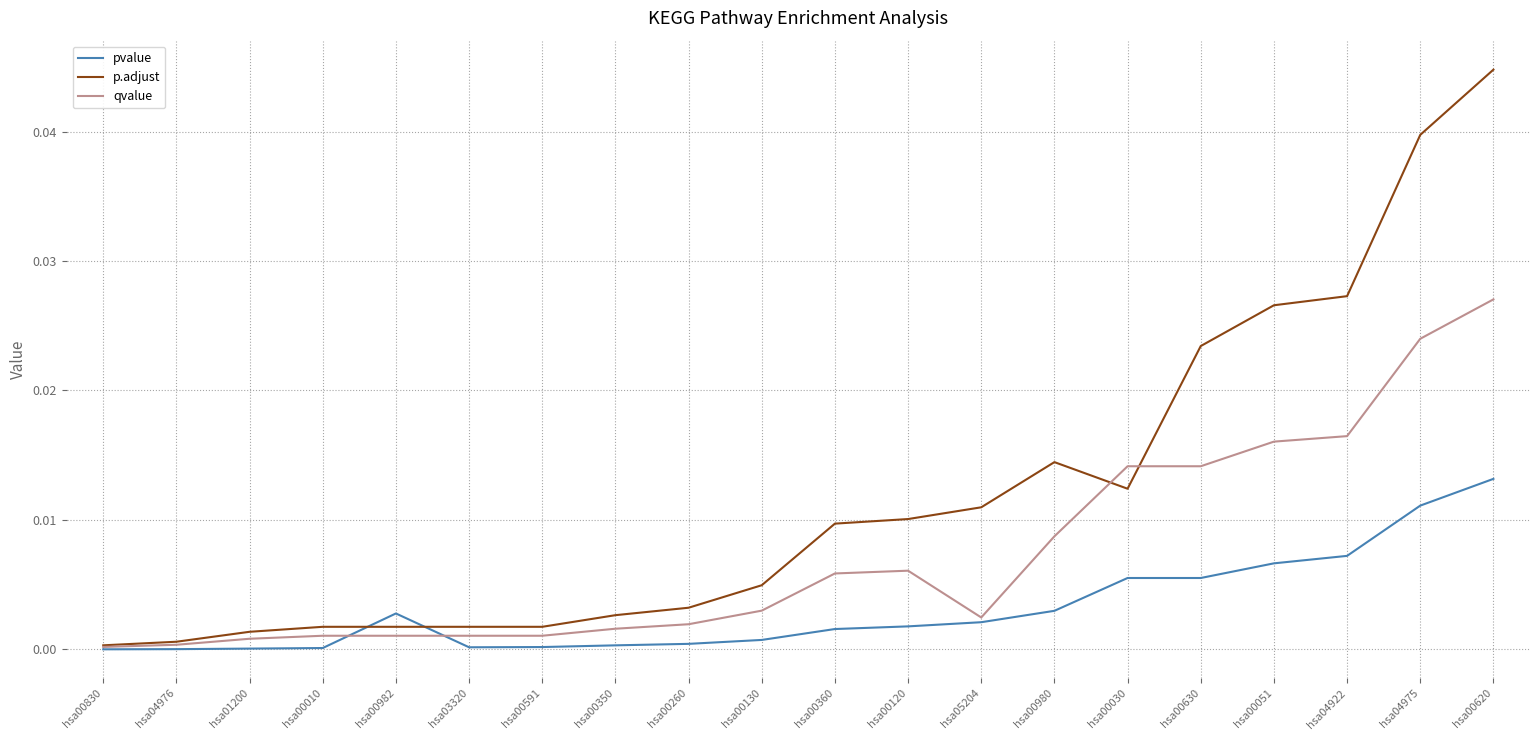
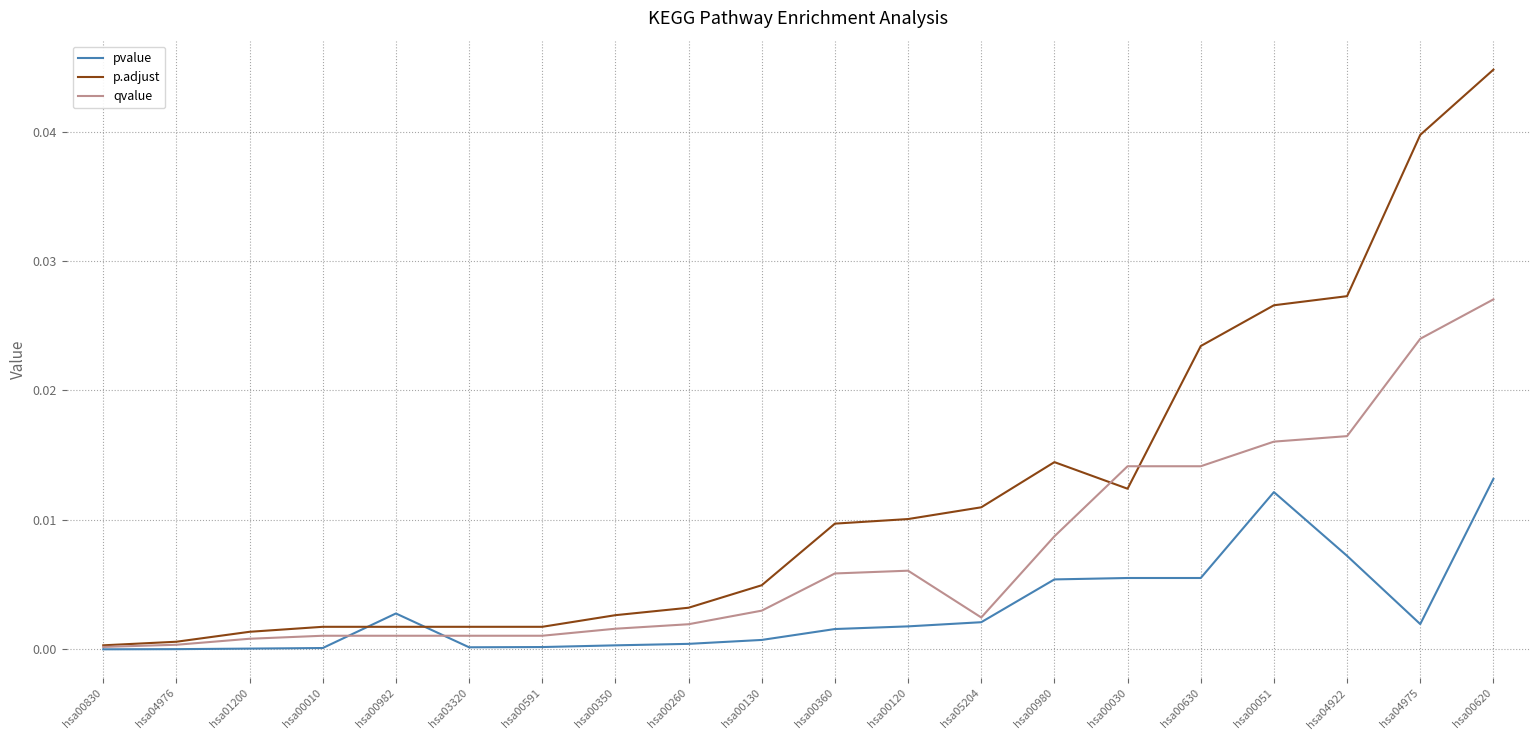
  {
    "pvalue": {
      "hsa04976": 0.0000,
      "hsa01200": 0.0001,
      "hsa00010": 0.0001,
      "hsa00982": 0.0028,
      "hsa03320": 0.0002,
      "hsa00591": 0.0002,
      "hsa00350": 0.0003,
      "hsa00260": 0.0004,
      "hsa00130": 0.0007,
      "hsa00360": 0.0016,
      "hsa00120": 0.0018,
      "hsa05204": 0.0021,
-     "hsa00980": 0.0030,
+     "hsa00980": 0.0054,
      "hsa00030": 0.0055,
      "hsa00630": 0.0055,
-     "hsa00051": 0.0066,
+     "hsa00051": 0.0121,
      "hsa04922": 0.0072,
-     "hsa04975": 0.0111,
+     "hsa04975": 0.0020,
      "hsa00620": 0.0132
    },
    "p.adjust": {
      "hsa04976": 0.0006,
      "hsa01200": 0.0014,
      "hsa00010": 0.0017,
      "hsa00982": 0.0017,
      "hsa03320": 0.0017,
      "hsa00591": 0.0017,
      "hsa00350": 0.0026,
      "hsa00260": 0.0032,
      "hsa00130": 0.0050,
      "hsa00360": 0.0097,
      "hsa00120": 0.0101,
      "hsa05204": 0.0110,
      "hsa00980": 0.0145,
      "hsa00030": 0.0124,
      "hsa00630": 0.0234,
      "hsa00051": 0.0266,
      "hsa04922": 0.0273,
      "hsa04975": 0.0397,
      "hsa00620": 0.0448
    },
    "qvalue": {
      "hsa04976": 0.0004,
      "hsa01200": 0.0008,
      "hsa00010": 0.0011,
      "hsa00982": 0.0011,
      "hsa03320": 0.0011,
      "hsa00591": 0.0011,
      "hsa00350": 0.0016,
      "hsa00260": 0.0019,
      "hsa00130": 0.0030,
      "hsa00360": 0.0059,
      "hsa00120": 0.0061,
      "hsa05204": 0.0025,
      "hsa00980": 0.0087,
      "hsa00030": 0.0141,
      "hsa00630": 0.0141,
      "hsa00051": 0.0160,
      "hsa04922": 0.0165,
      "hsa04975": 0.0240,
      "hsa00620": 0.0270
    }
  }
